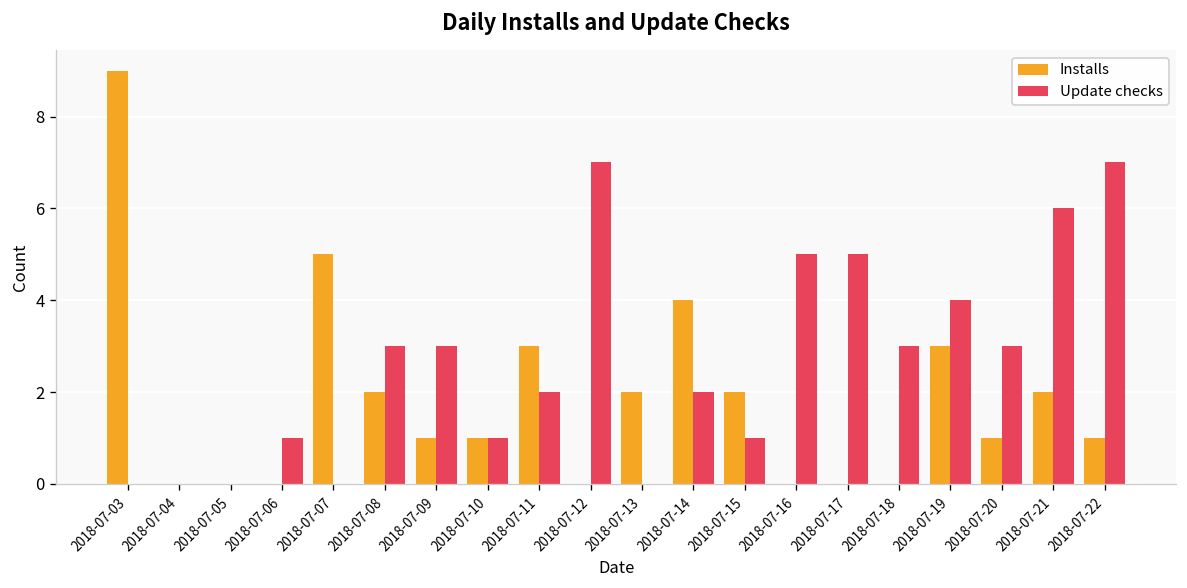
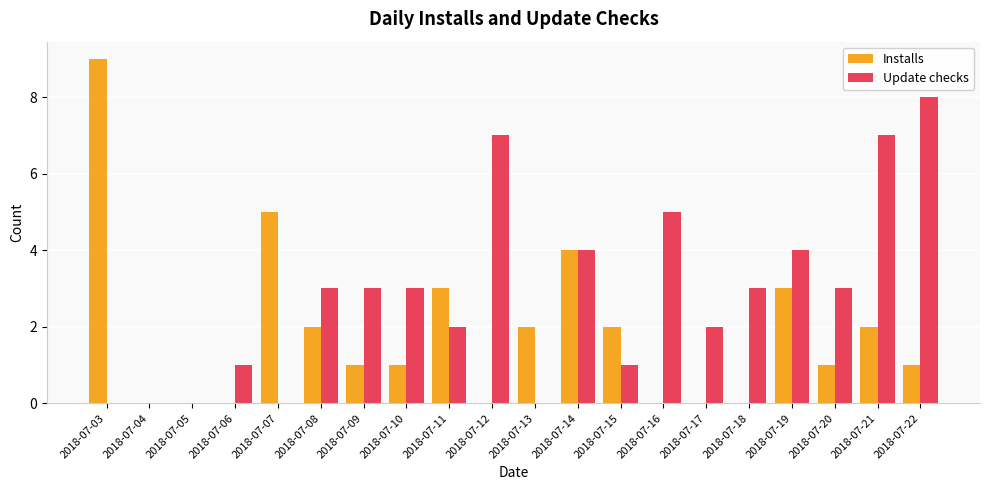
  {
    "Installs": {
      "2018-07-03": 9,
      "2018-07-04": 0,
      "2018-07-05": 0,
      "2018-07-06": 0,
      "2018-07-07": 5,
      "2018-07-08": 2,
      "2018-07-09": 1,
      "2018-07-10": 1,
      "2018-07-11": 3,
      "2018-07-12": 0,
      "2018-07-13": 2,
      "2018-07-14": 4,
      "2018-07-15": 2,
      "2018-07-16": 0,
      "2018-07-17": 0,
      "2018-07-18": 0,
      "2018-07-19": 3,
      "2018-07-20": 1,
      "2018-07-21": 2,
      "2018-07-22": 1
    },
    "Update checks": {
      "2018-07-03": 0,
      "2018-07-04": 0,
      "2018-07-05": 0,
      "2018-07-06": 1,
      "2018-07-07": 0,
      "2018-07-08": 3,
      "2018-07-09": 3,
-     "2018-07-10": 1,
+     "2018-07-10": 3,
      "2018-07-11": 2,
      "2018-07-12": 7,
      "2018-07-13": 0,
-     "2018-07-14": 2,
+     "2018-07-14": 4,
      "2018-07-15": 1,
      "2018-07-16": 5,
-     "2018-07-17": 5,
+     "2018-07-17": 2,
      "2018-07-18": 3,
      "2018-07-19": 4,
      "2018-07-20": 3,
-     "2018-07-21": 6,
-     "2018-07-22": 7
+     "2018-07-21": 7,
+     "2018-07-22": 8
    }
  }
